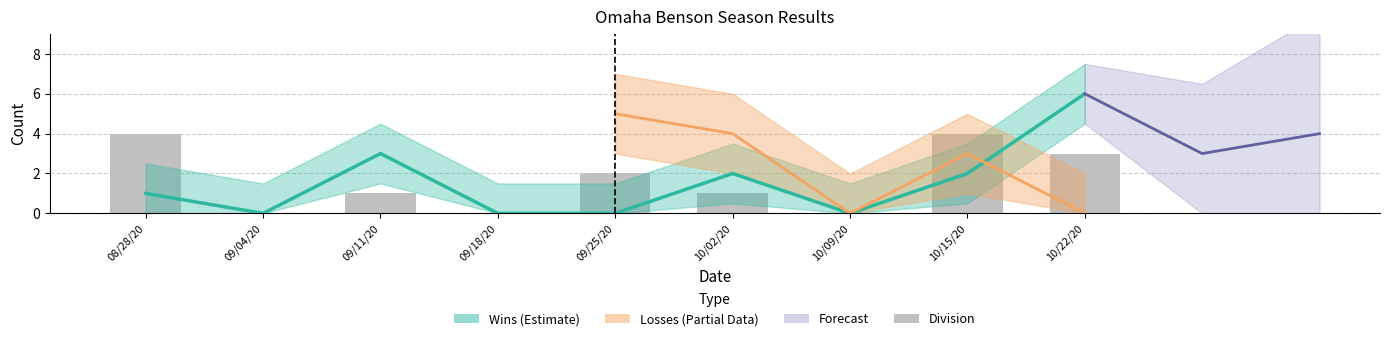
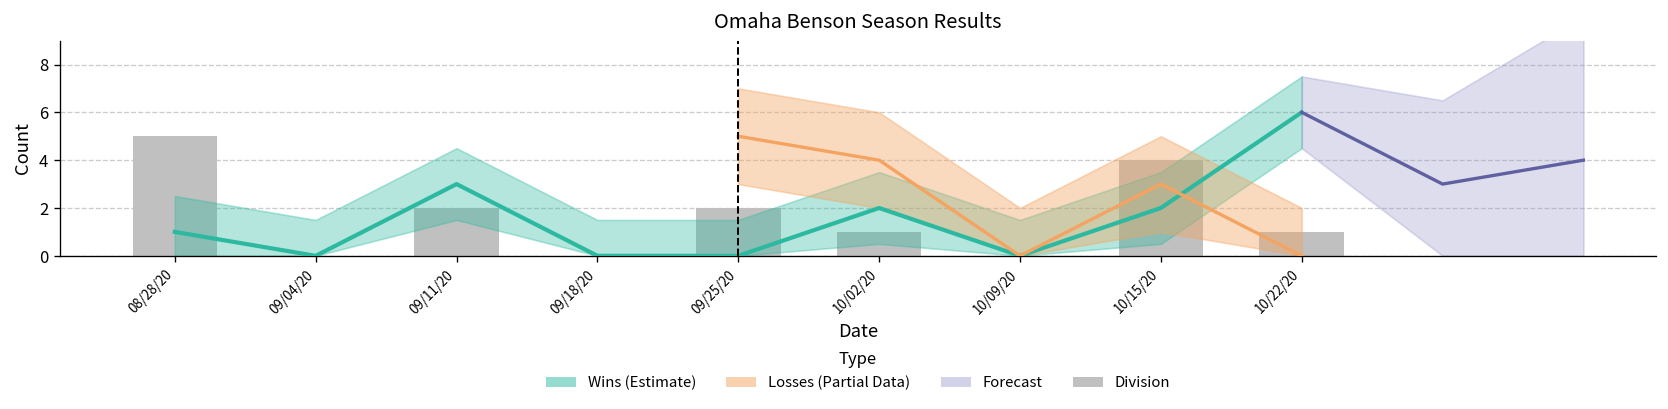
  {
    "Division": {
-     "08/28/20": 4,
+     "08/28/20": 5,
      "09/04/20": 0,
-     "09/11/20": 1,
+     "09/11/20": 2,
      "09/18/20": 0,
      "09/25/20": 2,
      "10/02/20": 1,
      "10/09/20": 0,
      "10/15/20": 4,
-     "10/22/20": 3
+     "10/22/20": 1
    }
  }
